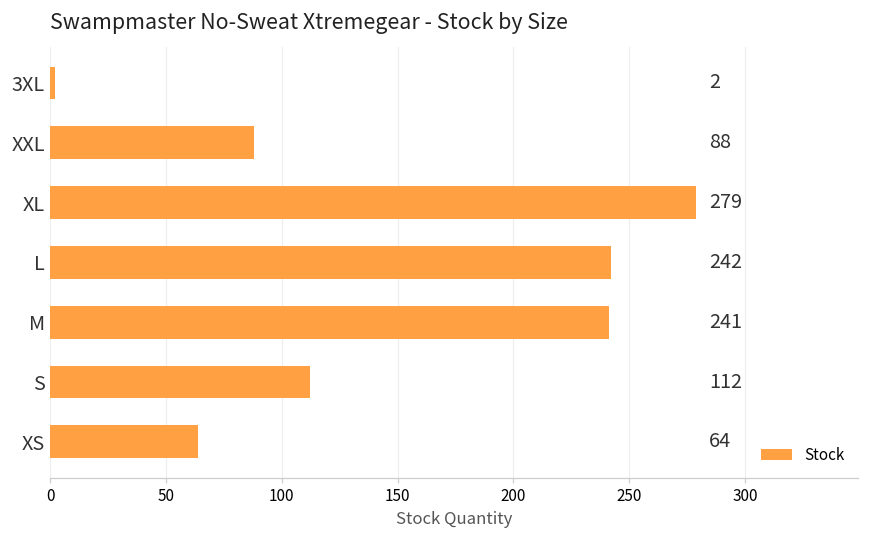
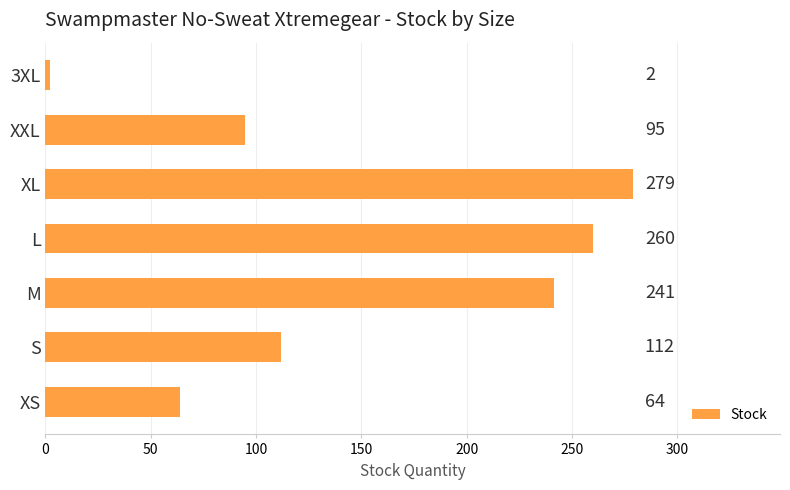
  {
-   "XXL": 88,
+   "XXL": 95,
    "XL": 279,
-   "L": 242
+   "L": 260
  }
